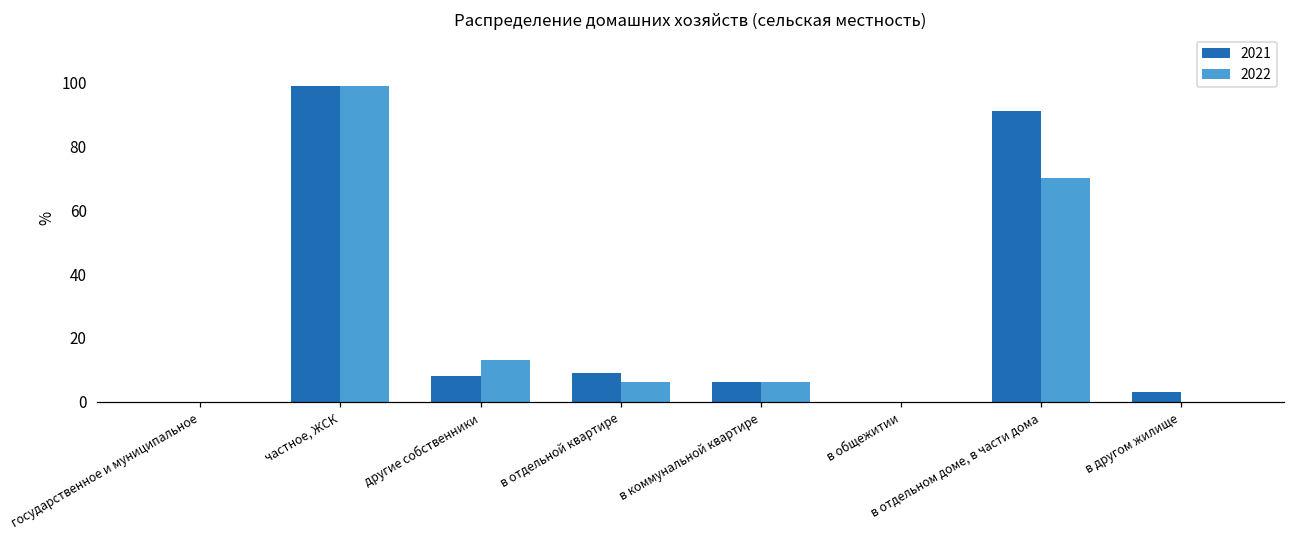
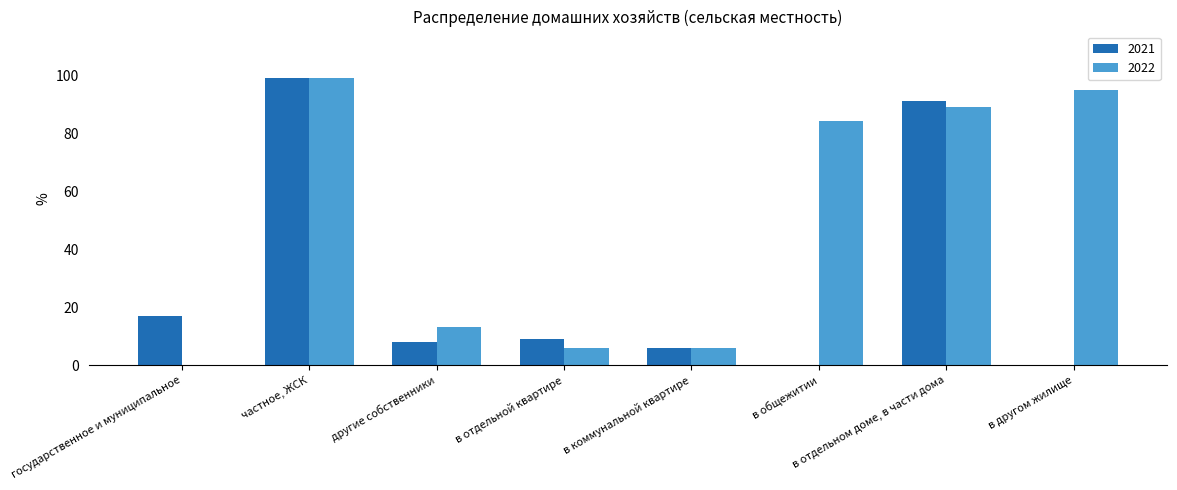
  {
    "2021": {
-     "государственное и муниципальное": 0,
+     "государственное и муниципальное": 17,
      "частное, ЖСК": 99,
      "другие собственники": 8,
      "в отдельной квартире": 9,
      "в коммунальной квартире": 6,
      "в общежитии": 0,
      "в отдельном доме, в части дома": 91,
-     "в другом жилище": 3
+     "в другом жилище": 0
    },
    "2022": {
      "государственное и муниципальное": 0,
      "частное, ЖСК": 99,
      "другие собственники": 13,
      "в отдельной квартире": 6,
      "в коммунальной квартире": 6,
-     "в общежитии": 0,
-     "в отдельном доме, в части дома": 70,
-     "в другом жилище": 0
+     "в общежитии": 84,
+     "в отдельном доме, в части дома": 89,
+     "в другом жилище": 95
    }
  }
